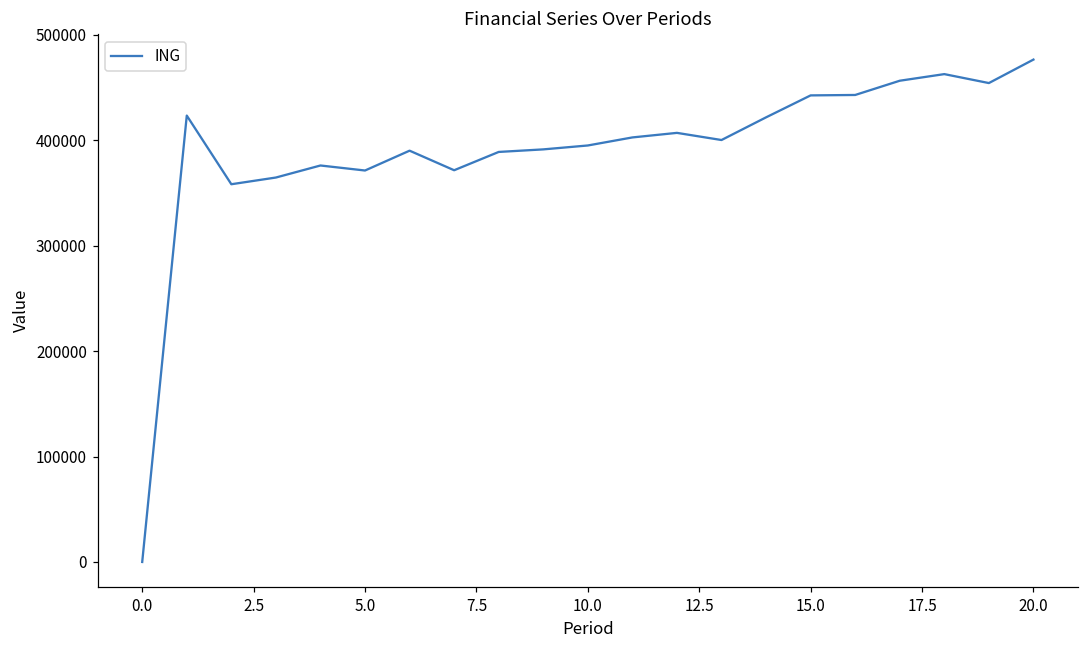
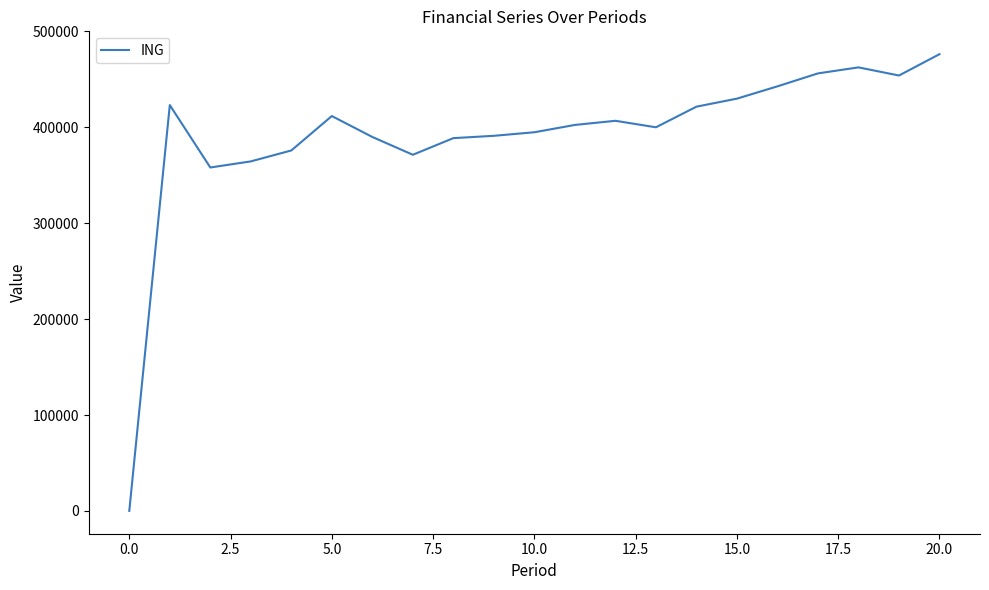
  {
    "0.0": 0,
-   "5.0": 370000,
+   "5.0": 410000,
    "10.0": 390000,
-   "15.0": 440000,
+   "15.0": 430000,
    "20.0": 480000
  }
